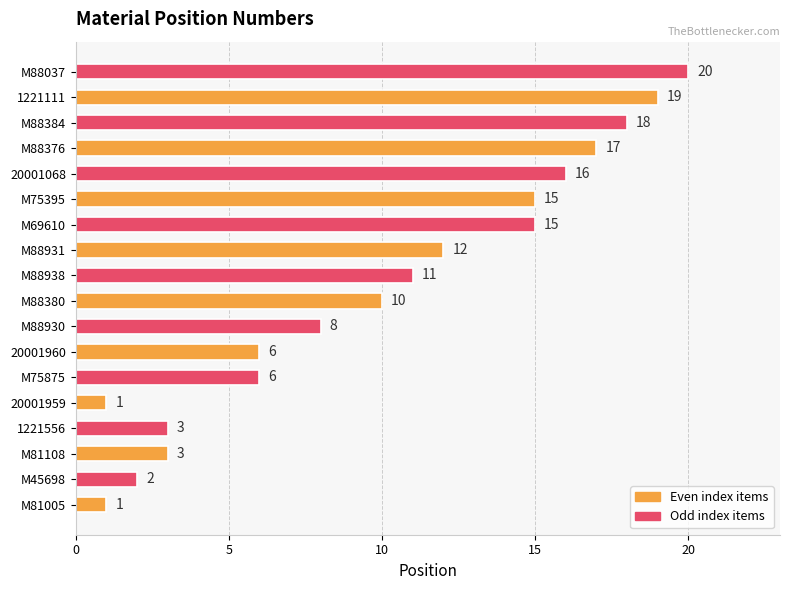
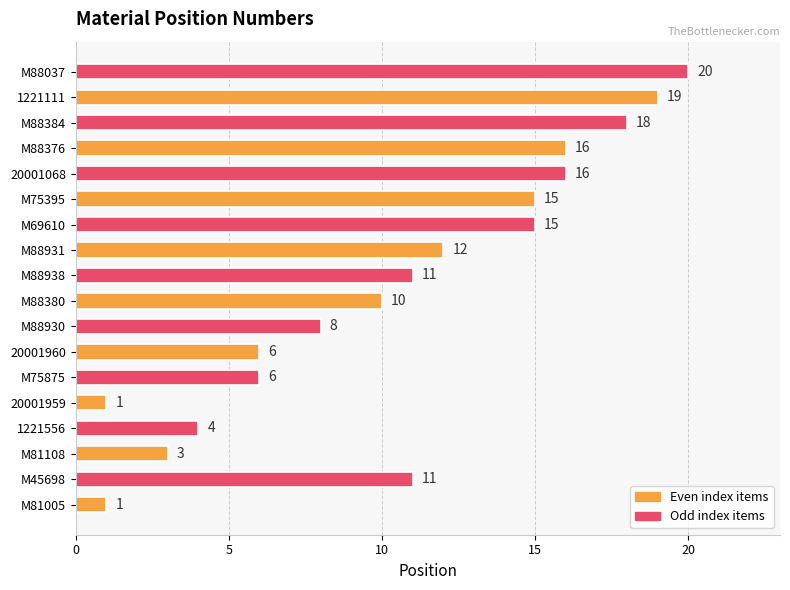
  {
    "M88037": 20,
    "1221111": 19,
    "M88384": 18,
-   "M88376": 17,
+   "M88376": 16,
    "20001068": 16,
    "M75395": 15,
    "M69610": 15,
    "M88931": 12,
    "M88938": 11,
    "M88380": 10,
    "M88930": 8,
    "20001960": 6,
    "M75875": 6,
    "20001959": 1,
-   "1221556": 3,
+   "1221556": 4,
    "M81108": 3,
-   "M45698": 2,
+   "M45698": 11,
    "M81005": 1
  }
